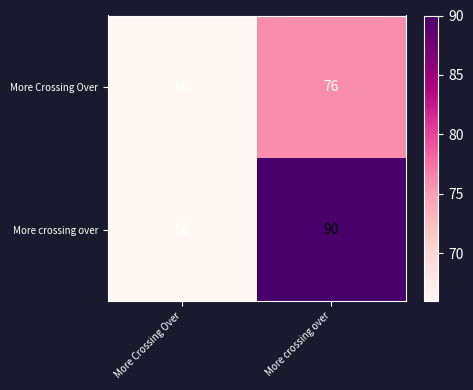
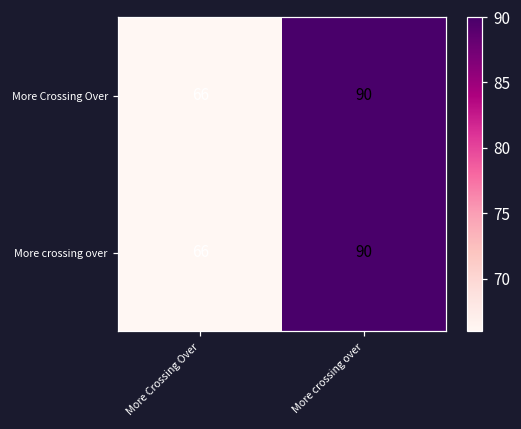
  {
    "More Crossing Over": {
-     "More crossing over": 76
+     "More crossing over": 90
    },
    "More crossing over": {
      "More crossing over": 90
    }
  }
